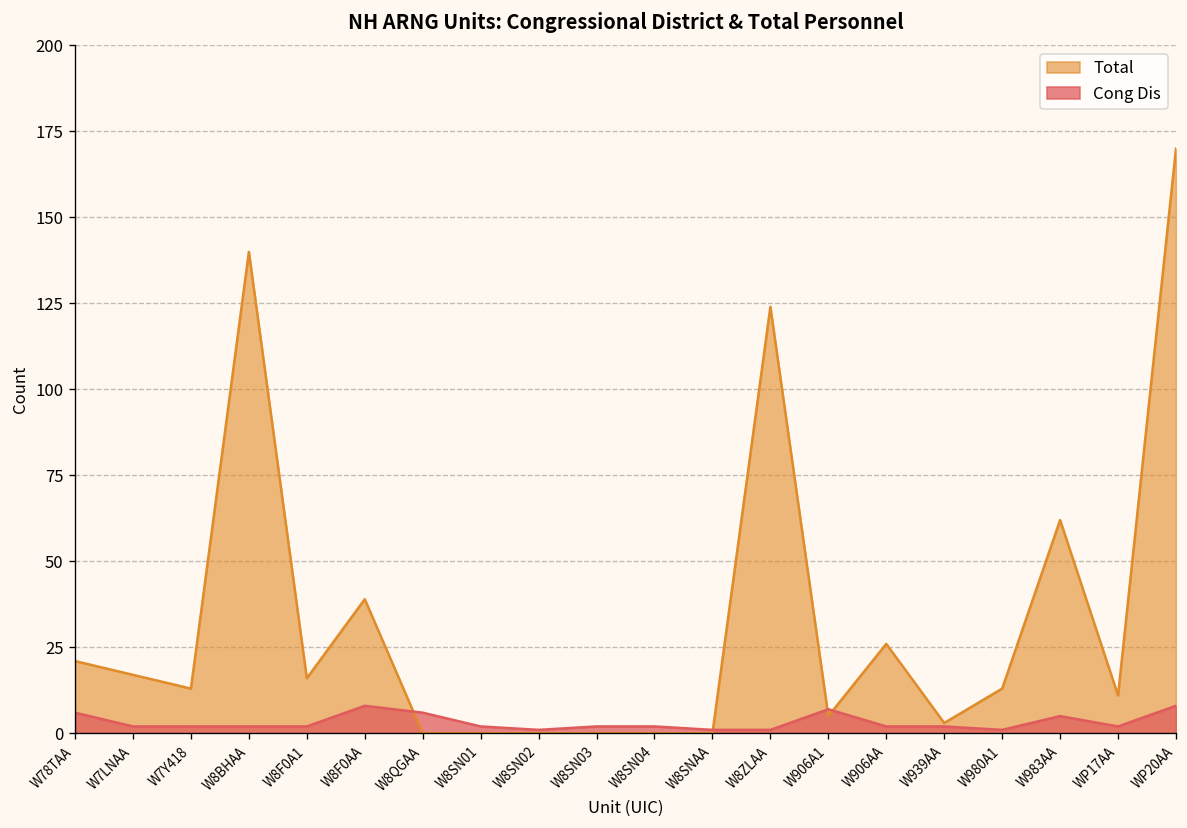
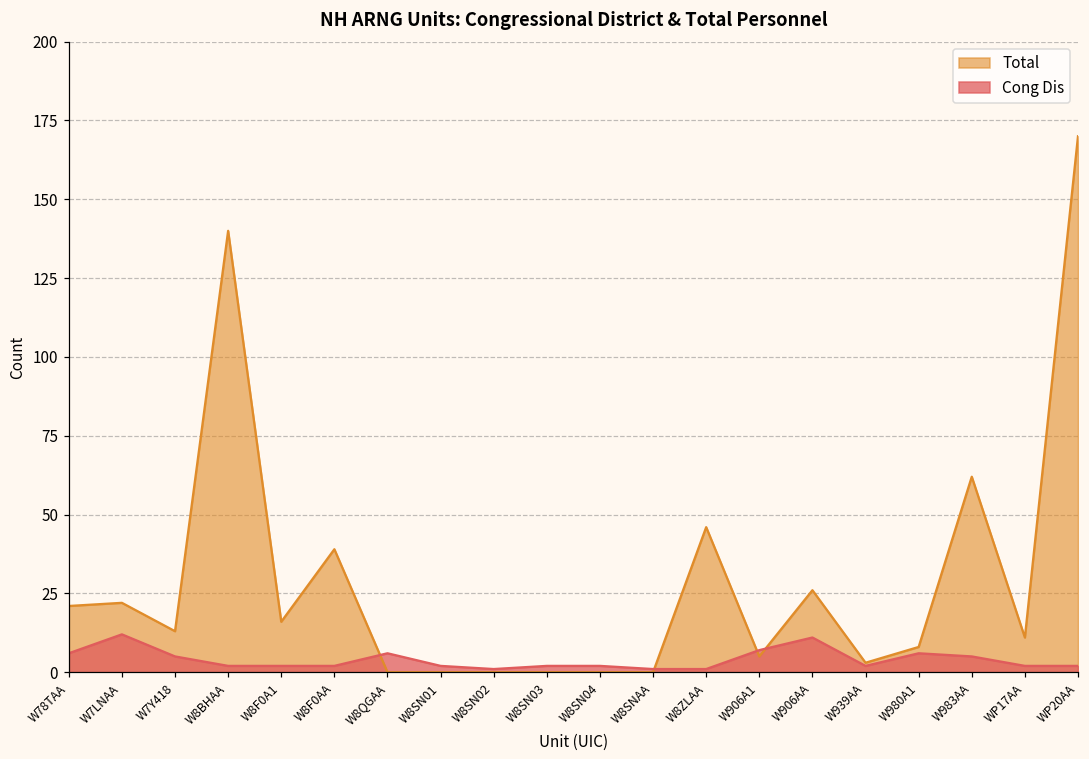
  {
    "Total": {
      "W78TAA": 21,
-     "W7LNAA": 17,
+     "W7LNAA": 22,
      "W7Y418": 13,
      "W8BHAA": 140,
      "W8F0A1": 16,
      "W8F0AA": 39,
      "W8QGAA": 0,
      "W8SN01": 0,
      "W8SN02": 0,
      "W8SN03": 0,
      "W8SN04": 0,
      "W8SNAA": 0,
-     "W8ZLAA": 124,
+     "W8ZLAA": 46,
      "W906A1": 5,
      "W906AA": 26,
      "W939AA": 3,
-     "W980A1": 13,
+     "W980A1": 8,
      "W983AA": 62,
      "WP17AA": 11,
      "WP20AA": 170
    },
    "Cong Dis": {
      "W78TAA": 6,
-     "W7LNAA": 2,
-     "W7Y418": 2,
+     "W7LNAA": 12,
+     "W7Y418": 5,
      "W8BHAA": 2,
      "W8F0A1": 2,
-     "W8F0AA": 8,
+     "W8F0AA": 2,
      "W8QGAA": 6,
      "W8SN01": 2,
      "W8SN02": 1,
      "W8SN03": 2,
      "W8SN04": 2,
      "W8SNAA": 1,
      "W8ZLAA": 1,
      "W906A1": 7,
-     "W906AA": 2,
+     "W906AA": 11,
      "W939AA": 2,
-     "W980A1": 1,
+     "W980A1": 6,
      "W983AA": 5,
      "WP17AA": 2,
-     "WP20AA": 8
+     "WP20AA": 2
    }
  }
